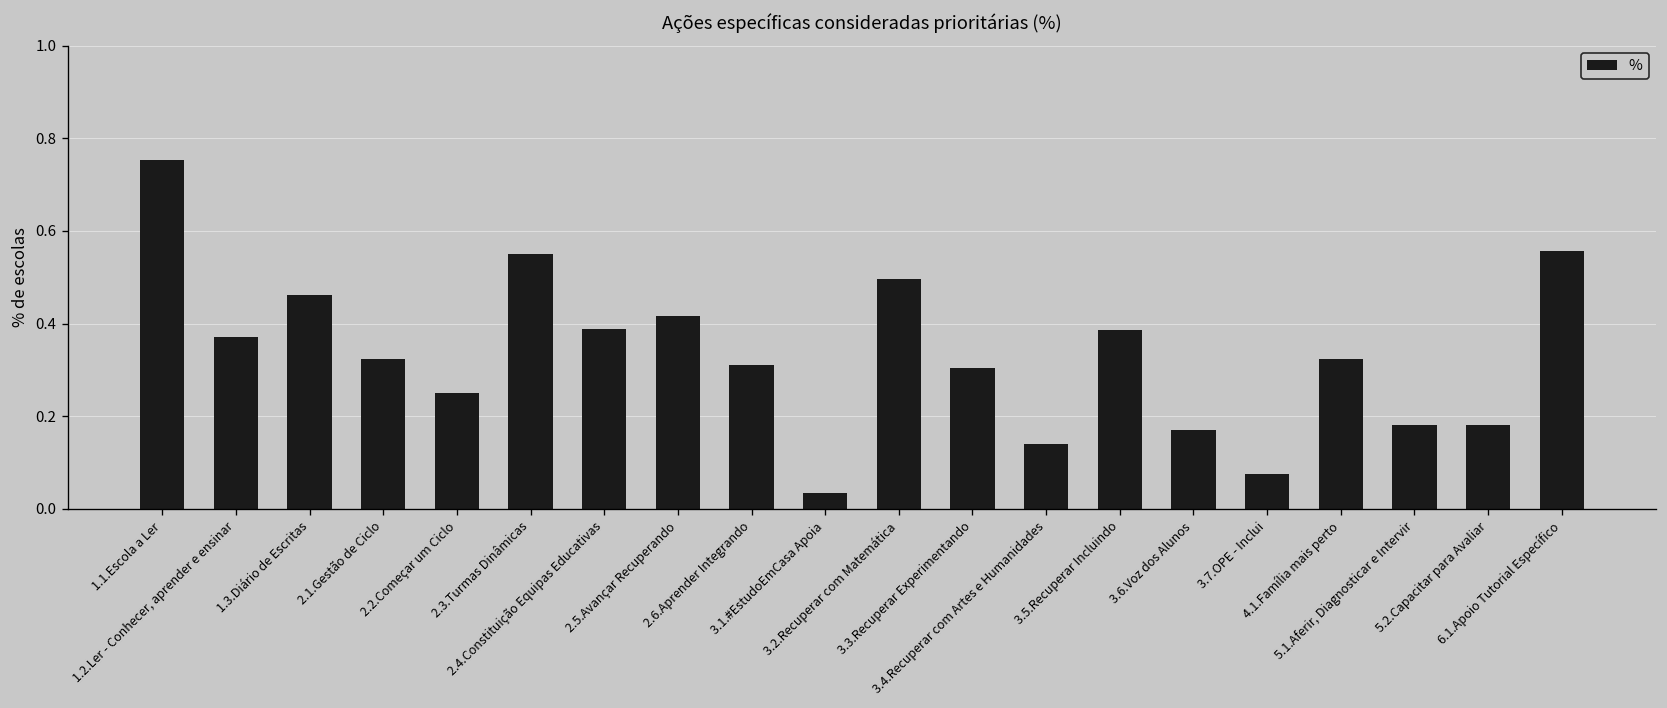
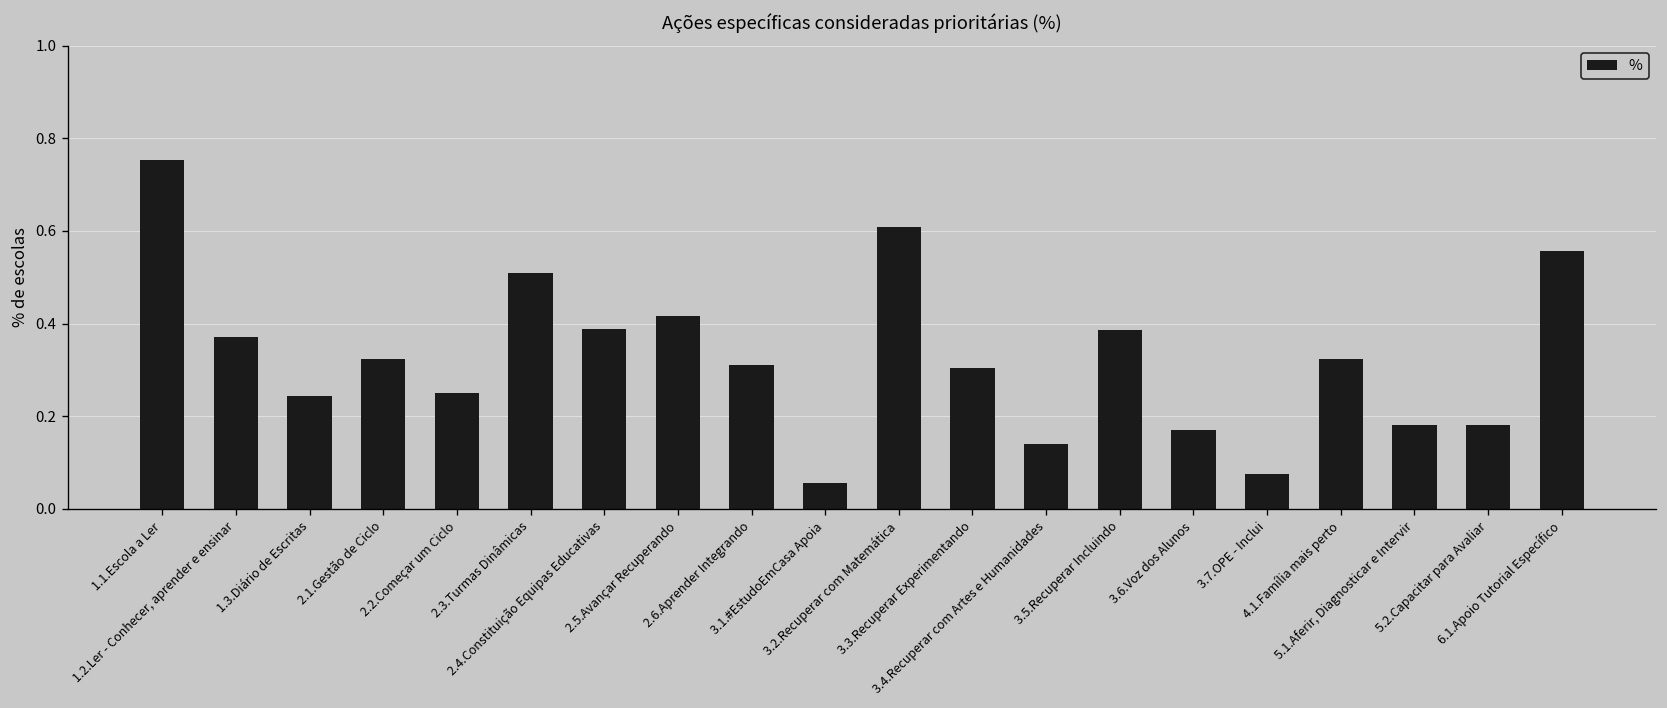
  {
    "1.1.Escola a Ler": 0.75,
    "1.2.Ler - Conhecer, aprender e ensinar": 0.37,
-   "1.3.Diário de Escritas": 0.46,
+   "1.3.Diário de Escritas": 0.24,
    "2.1.Gestão de Ciclo": 0.32,
    "2.2.Começar um Ciclo": 0.25,
-   "2.3.Turmas Dinâmicas": 0.55,
+   "2.3.Turmas Dinâmicas": 0.51,
    "2.4.Constituição Equipas Educativas": 0.39,
    "2.5.Avançar Recuperando": 0.42,
    "2.6.Aprender Integrando": 0.31,
-   "3.1.#EstudoEmCasa Apoia": 0.03,
-   "3.2.Recuperar com Matemática": 0.50,
+   "3.1.#EstudoEmCasa Apoia": 0.06,
+   "3.2.Recuperar com Matemática": 0.61,
    "3.3.Recuperar Experimentando": 0.30,
    "3.4.Recuperar com Artes e Humanidades": 0.14,
    "3.5.Recuperar Incluindo": 0.39,
    "3.6.Voz dos Alunos": 0.17,
    "3.7.OPE - Inclui": 0.07,
    "4.1.Família mais perto": 0.32,
    "5.1.Aferir, Diagnosticar e Intervir": 0.18,
    "5.2.Capacitar para Avaliar": 0.18,
    "6.1.Apoio Tutorial Específico": 0.56
  }
